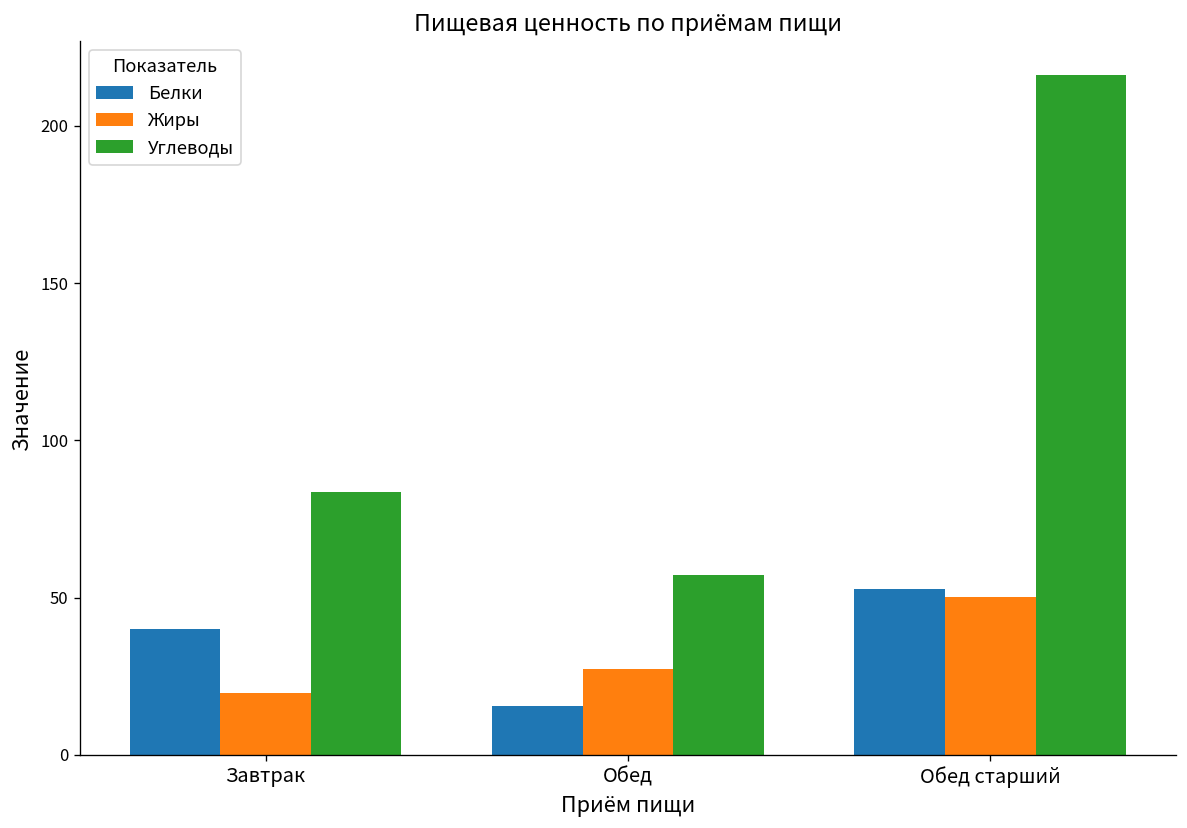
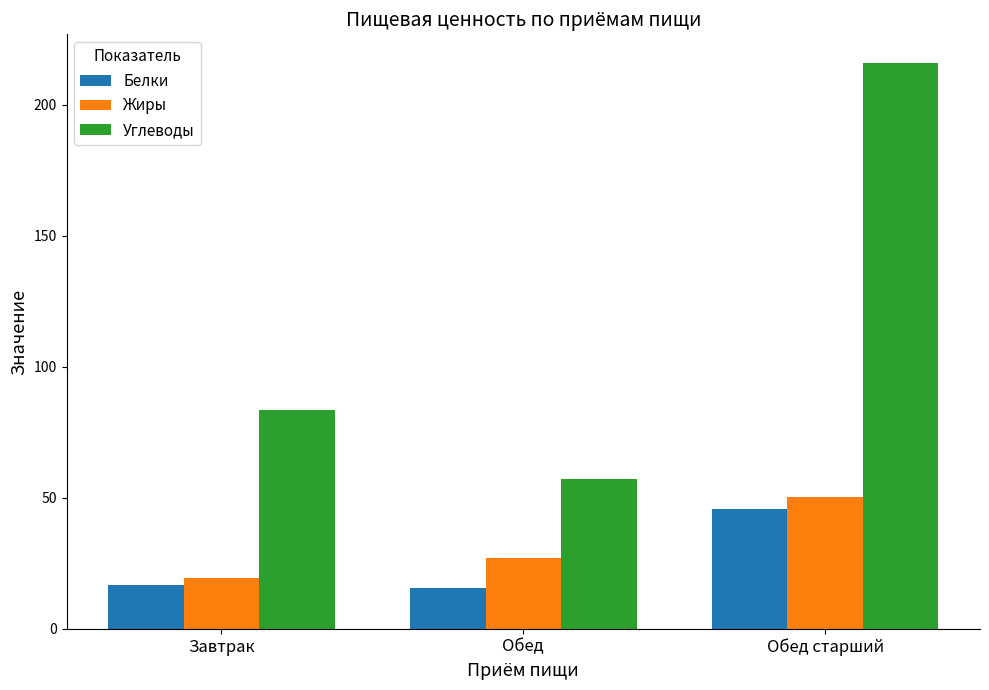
  {
    "Белки": {
-     "Завтрак": 40,
+     "Завтрак": 17,
      "Обед": 16,
-     "Обед старший": 53
+     "Обед старший": 46
    },
    "Жиры": {
      "Завтрак": 20,
      "Обед": 27,
      "Обед старший": 50
    },
    "Углеводы": {
      "Завтрак": 84,
      "Обед": 57,
      "Обед старший": 216
    }
  }
